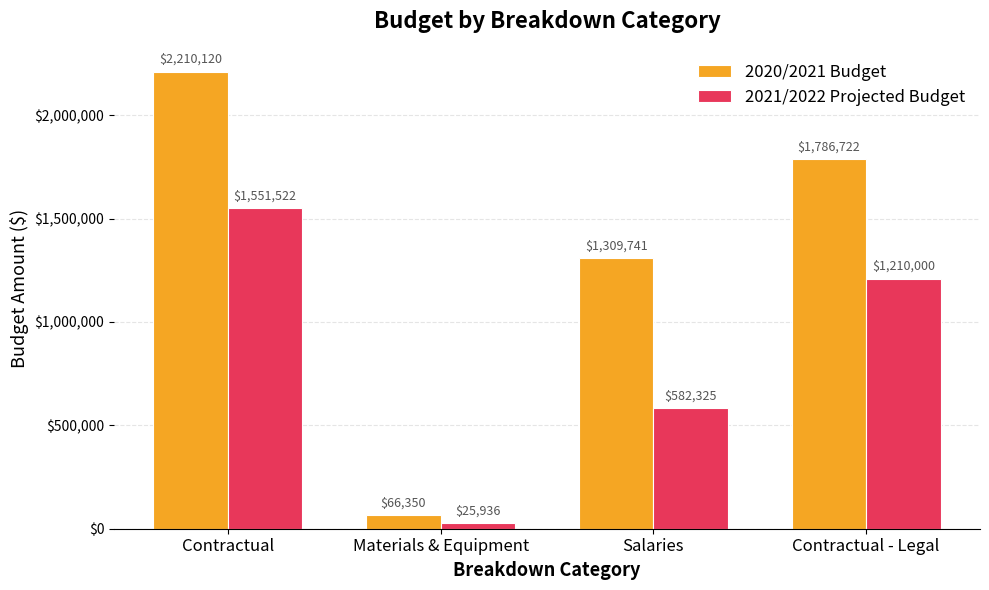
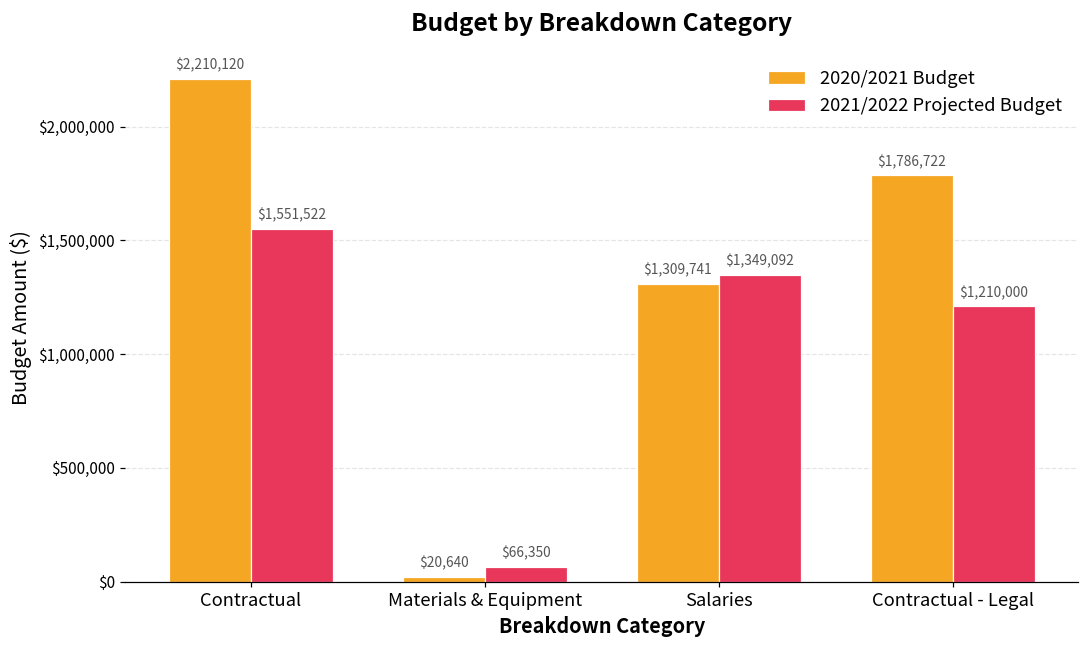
  {
    "2020/2021 Budget": {
      "Contractual": "$2,210,120",
-     "Materials & Equipment": "$66,350",
+     "Materials & Equipment": "$20,640",
      "Salaries": "$1,309,741",
      "Contractual - Legal": "$1,786,722"
    },
    "2021/2022 Projected Budget": {
      "Contractual": "$1,551,522",
-     "Materials & Equipment": "$25,936",
-     "Salaries": "$582,325",
+     "Materials & Equipment": "$66,350",
+     "Salaries": "$1,349,092",
      "Contractual - Legal": "$1,210,000"
    }
  }
